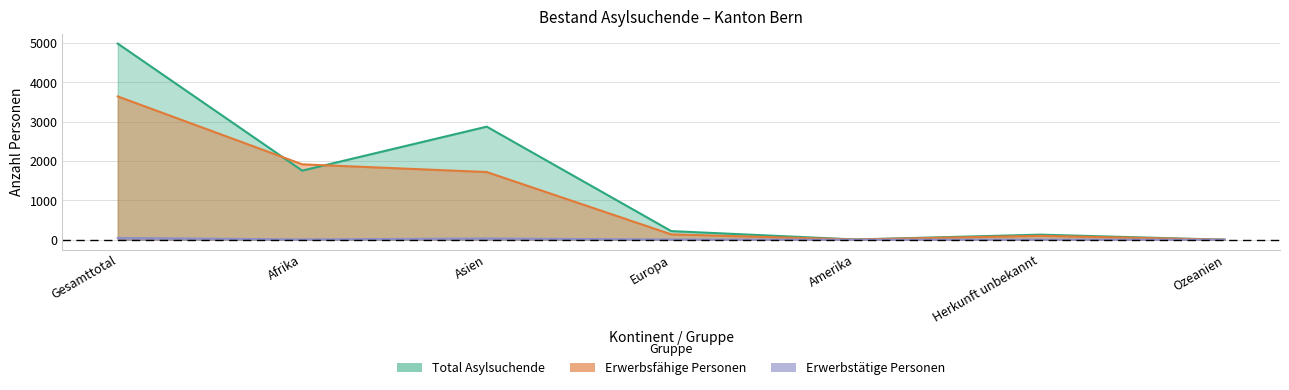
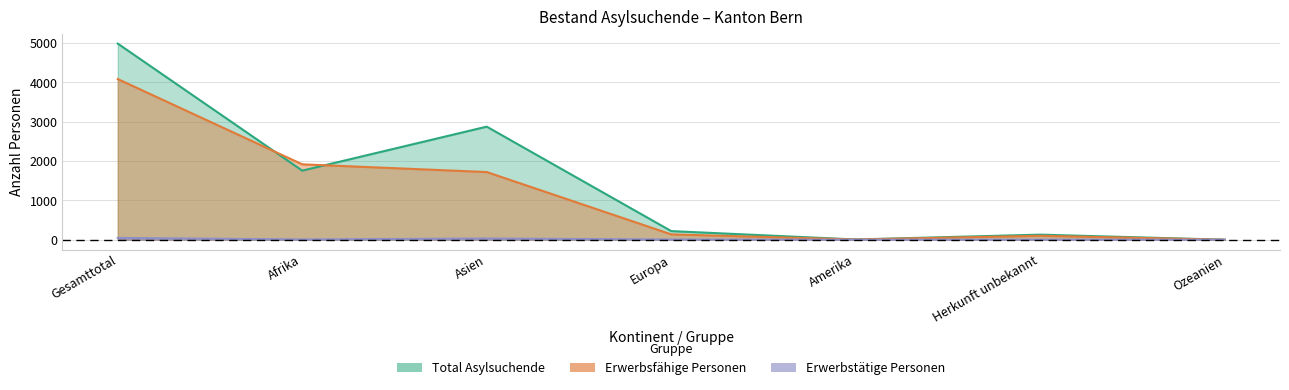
  {
    "Erwerbsfähige Personen": {
-     "Gesamttotal": 3600,
+     "Gesamttotal": 4100,
      "Afrika": 1900,
      "Asien": 1700,
      "Europa": 100
    }
  }
